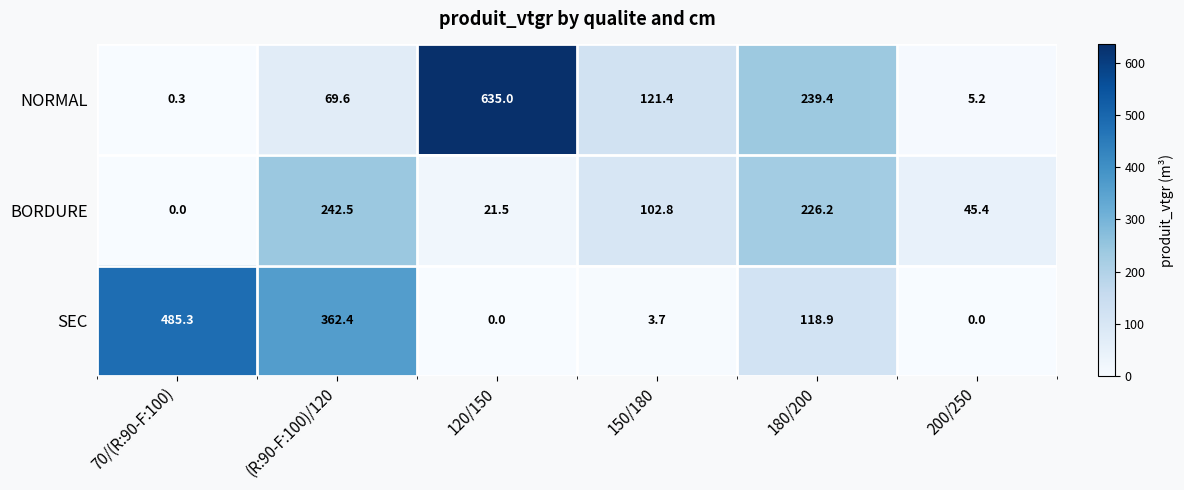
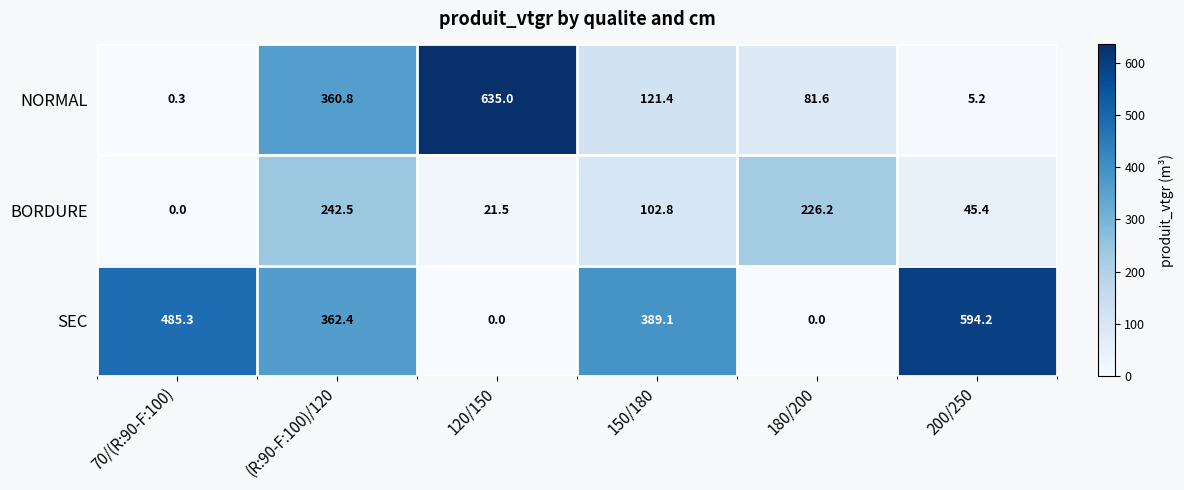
  {
    "NORMAL": {
      "70/(R:90-F:100)": 0.3,
-     "(R:90-F:100)/120": 69.6,
+     "(R:90-F:100)/120": 360.8,
      "120/150": 635.0,
      "150/180": 121.4,
-     "180/200": 239.4,
+     "180/200": 81.6,
      "200/250": 5.2
    },
    "BORDURE": {
      "70/(R:90-F:100)": 0.0,
      "(R:90-F:100)/120": 242.5,
      "120/150": 21.5,
      "150/180": 102.8,
      "180/200": 226.2,
      "200/250": 45.4
    },
    "SEC": {
      "70/(R:90-F:100)": 485.3,
      "(R:90-F:100)/120": 362.4,
      "120/150": 0.0,
-     "150/180": 3.7,
-     "180/200": 118.9,
-     "200/250": 0.0
+     "150/180": 389.1,
+     "180/200": 0.0,
+     "200/250": 594.2
    }
  }
